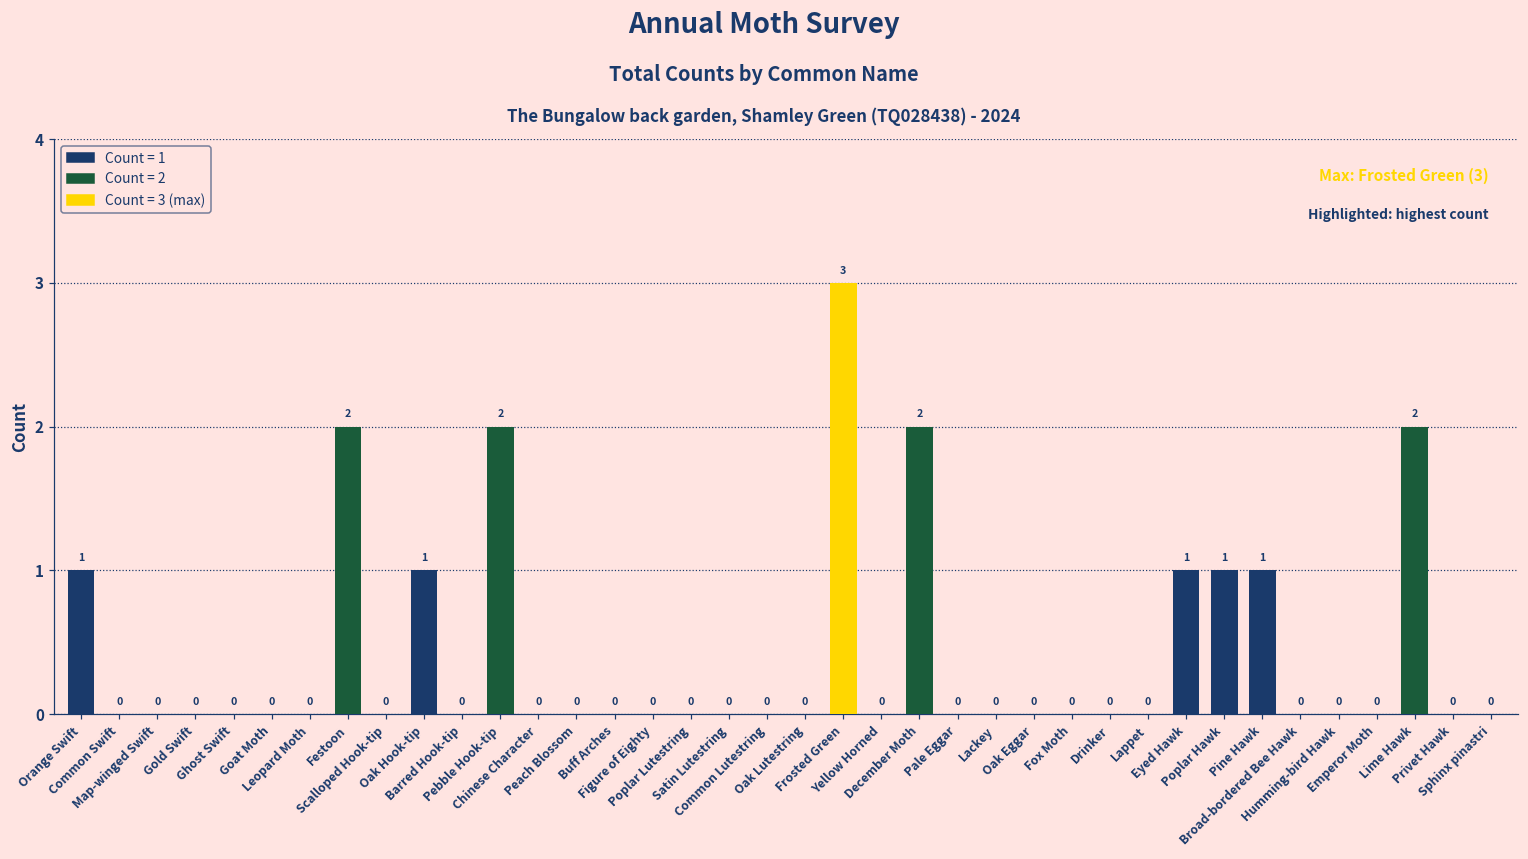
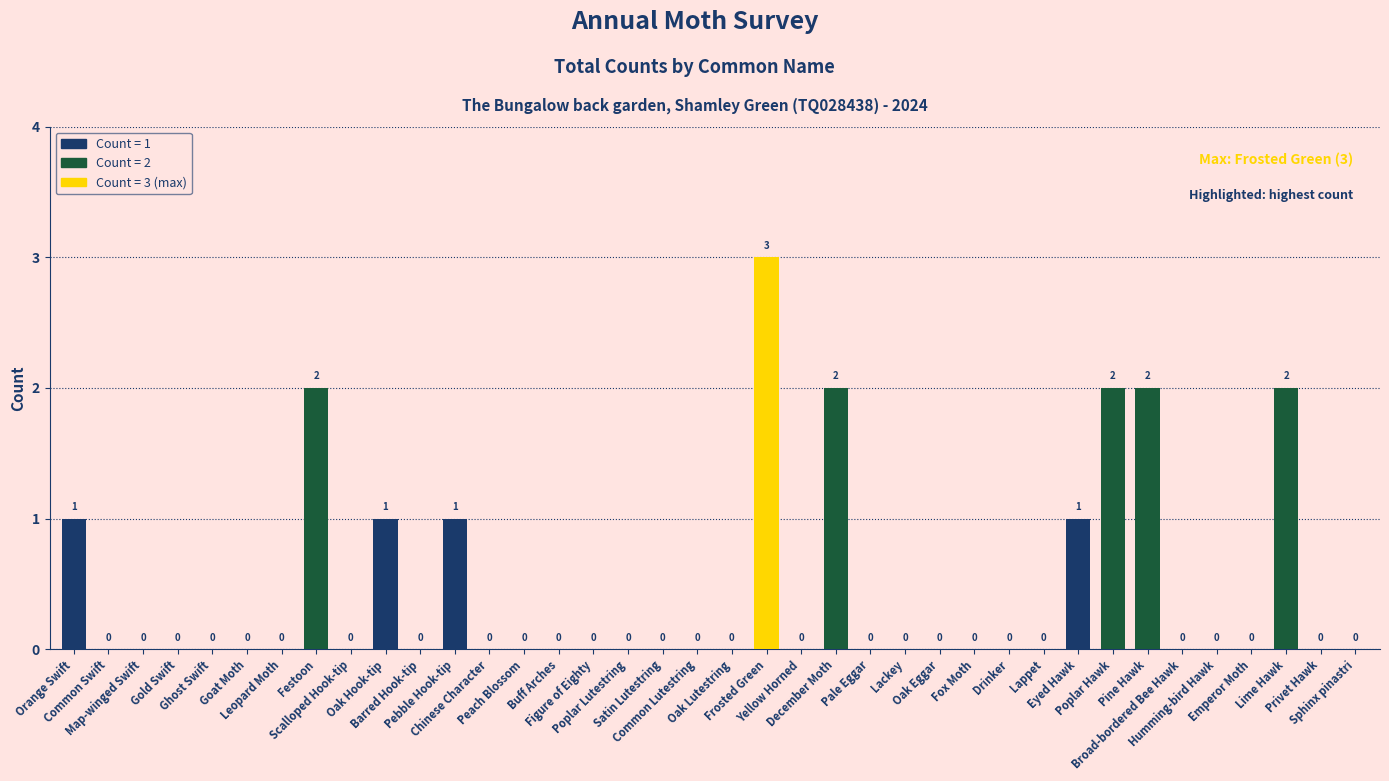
  {
    "Orange Swift": 1,
    "Common Swift": 0,
    "Map-winged Swift": 0,
    "Gold Swift": 0,
    "Ghost Swift": 0,
    "Goat Moth": 0,
    "Leopard Moth": 0,
    "Festoon": 2,
    "Scalloped Hook-tip": 0,
    "Oak Hook-tip": 1,
    "Barred Hook-tip": 0,
-   "Pebble Hook-tip": 2,
+   "Pebble Hook-tip": 1,
    "Chinese Character": 0,
    "Peach Blossom": 0,
    "Buff Arches": 0,
    "Figure of Eighty": 0,
    "Poplar Lutestring": 0,
    "Satin Lutestring": 0,
    "Common Lutestring": 0,
    "Oak Lutestring": 0,
    "Frosted Green": 3,
    "Yellow Horned": 0,
    "December Moth": 2,
    "Pale Eggar": 0,
    "Lackey": 0,
    "Oak Eggar": 0,
    "Fox Moth": 0,
    "Drinker": 0,
    "Lappet": 0,
    "Eyed Hawk": 1,
-   "Poplar Hawk": 1,
-   "Pine Hawk": 1,
+   "Poplar Hawk": 2,
+   "Pine Hawk": 2,
    "Broad-bordered Bee Hawk": 0,
    "Humming-bird Hawk": 0,
    "Emperor Moth": 0,
    "Lime Hawk": 2,
    "Privet Hawk": 0,
    "Sphinx pinastri": 0
  }
